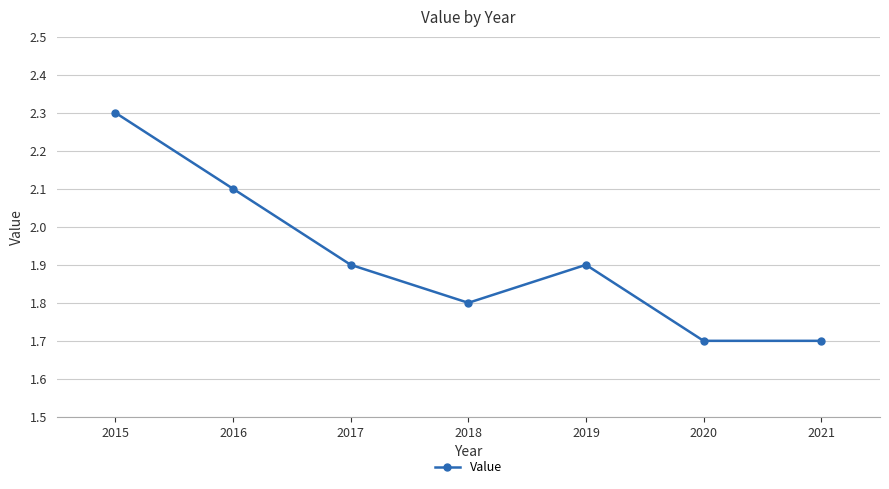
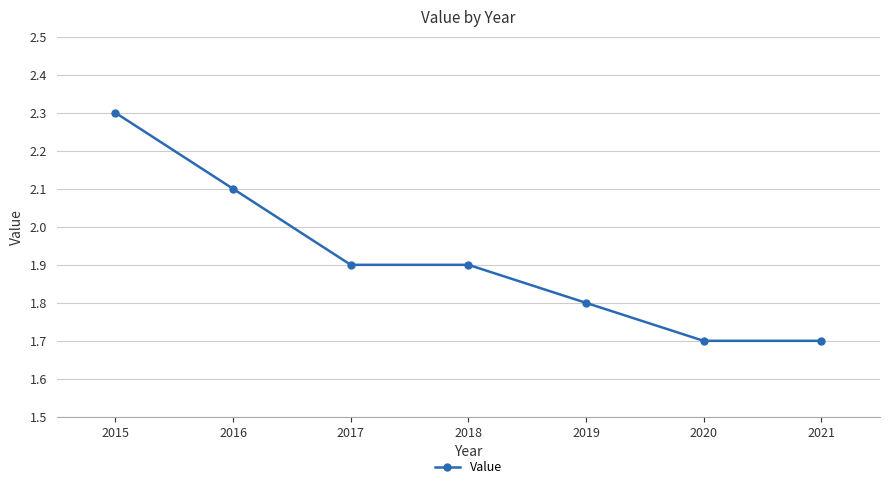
  {
    "2015": 2.3,
    "2016": 2.1,
    "2017": 1.9,
-   "2018": 1.8,
-   "2019": 1.9,
+   "2018": 1.9,
+   "2019": 1.8,
    "2020": 1.7,
    "2021": 1.7
  }
